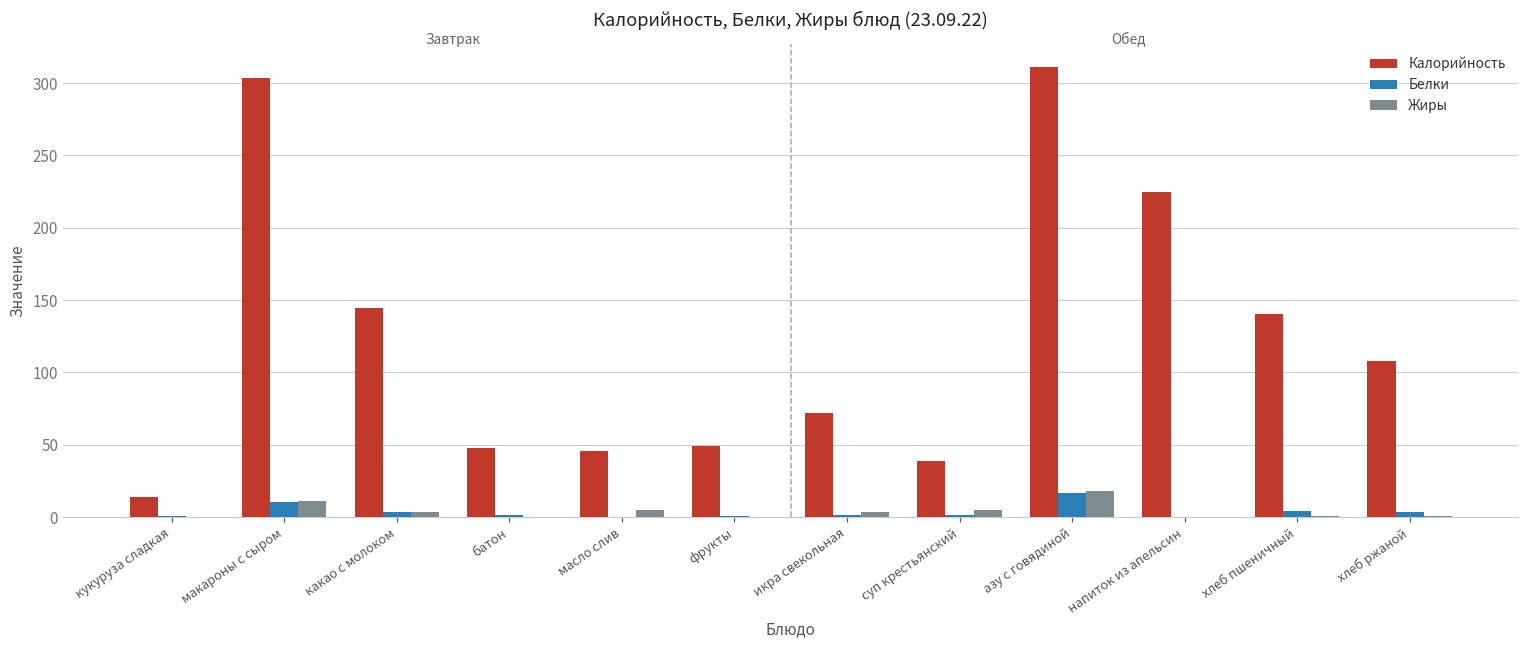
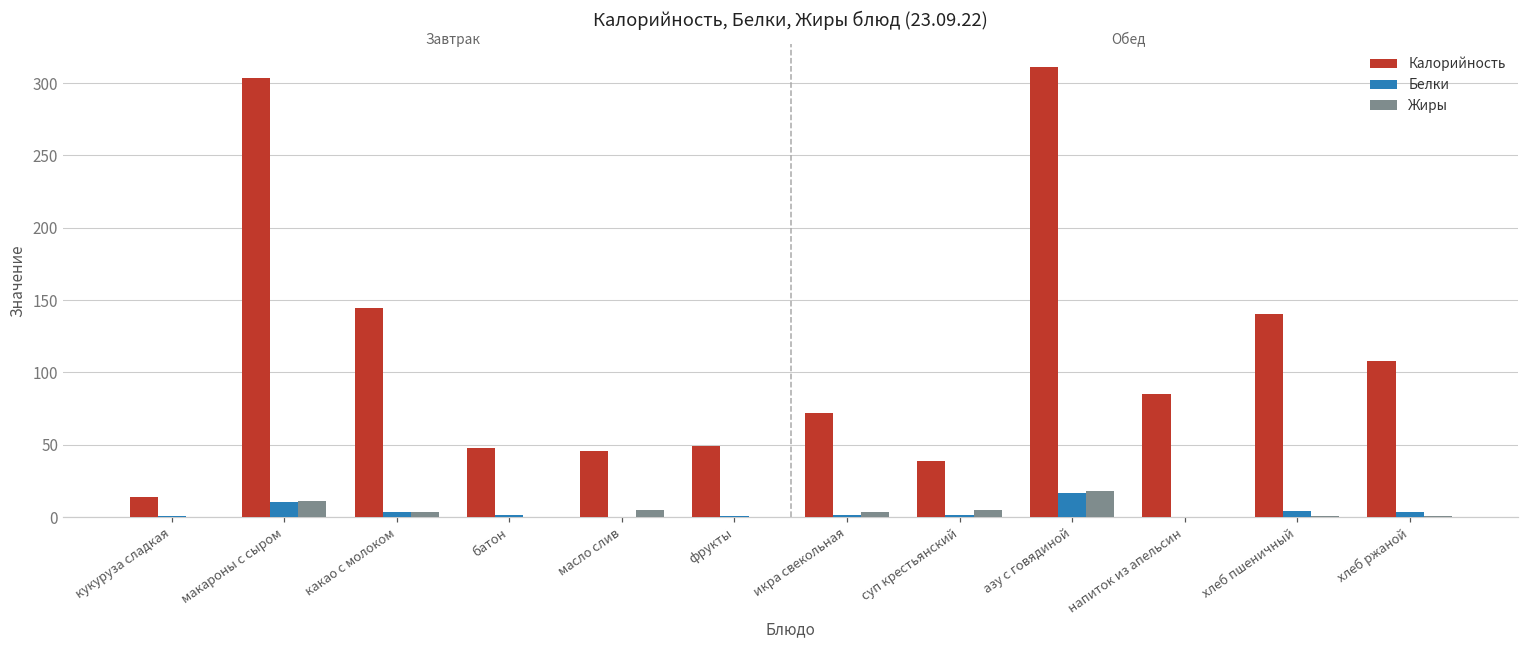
  {
    "Калорийность": {
      "кукуруза сладкая": 14,
      "макароны с сыром": 304,
      "какао с молоком": 145,
      "батон": 48,
      "масло слив": 46,
      "фрукты": 49,
      "икра свекольная": 72,
      "суп крестьянский": 39,
      "азу с говядиной": 311,
-     "напиток из апельсин": 225,
+     "напиток из апельсин": 85,
      "хлеб пшеничный": 141,
      "хлеб ржаной": 108
    },
    "Белки": {
      "макароны с сыром": 11,
      "какао с молоком": 4,
      "азу с говядиной": 17,
      "хлеб пшеничный": 5,
      "хлеб ржаной": 4
    },
    "Жиры": {
      "макароны с сыром": 11,
      "какао с молоком": 3,
      "масло слив": 5,
      "икра свекольная": 4,
      "суп крестьянский": 5,
      "азу с говядиной": 18
    }
  }
